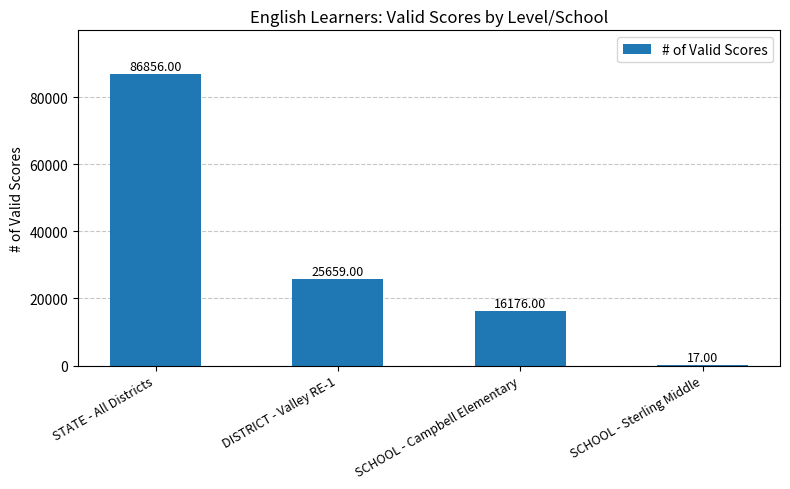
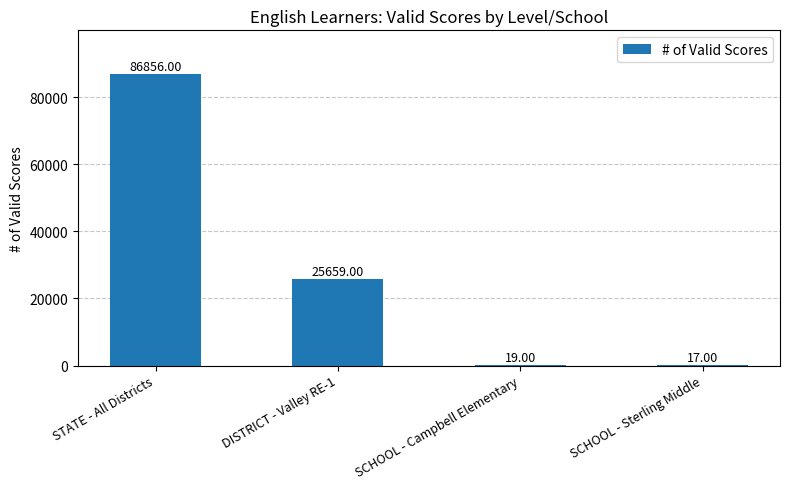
  {
    "STATE - All Districts": 86856.00,
    "DISTRICT - Valley RE-1": 25659.00,
-   "SCHOOL - Campbell Elementary": 16176.00,
+   "SCHOOL - Campbell Elementary": 19.00,
    "SCHOOL - Sterling Middle": 17.00
  }
